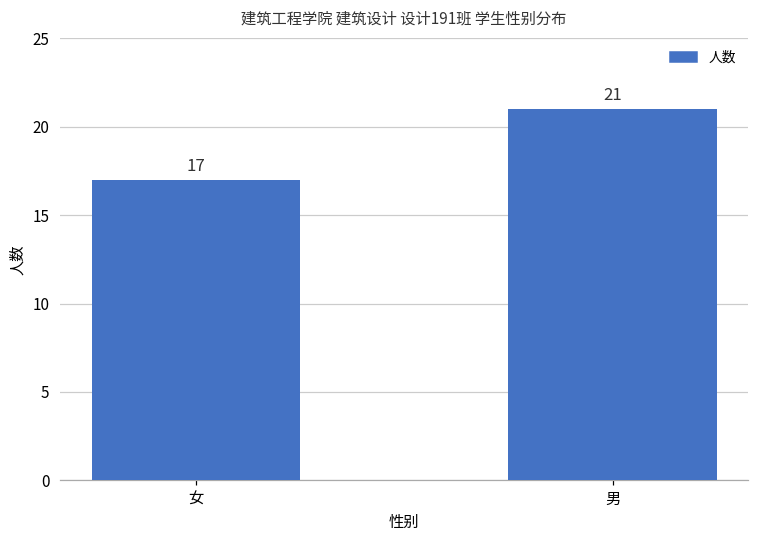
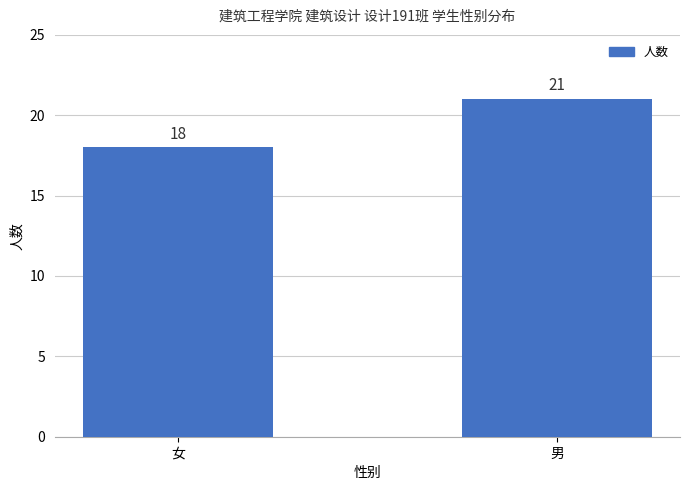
  {
-   "女": 17,
+   "女": 18,
    "男": 21
  }
